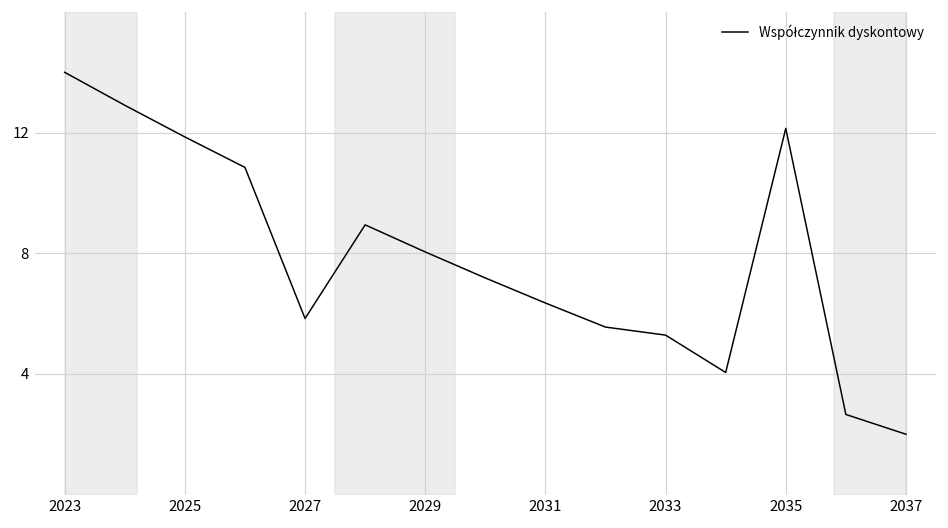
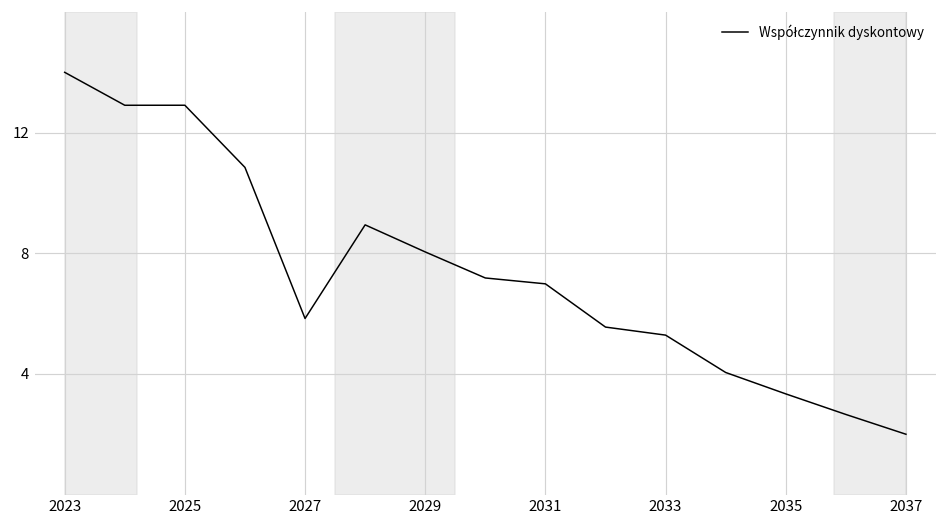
  {
    "2023": 14.0,
-   "2025": 11.9,
+   "2025": 12.9,
    "2027": 5.8,
    "2029": 8.0,
-   "2031": 6.4,
+   "2031": 7.0,
    "2033": 5.3,
-   "2035": 12.1,
+   "2035": 3.3,
    "2037": 2.0
  }
